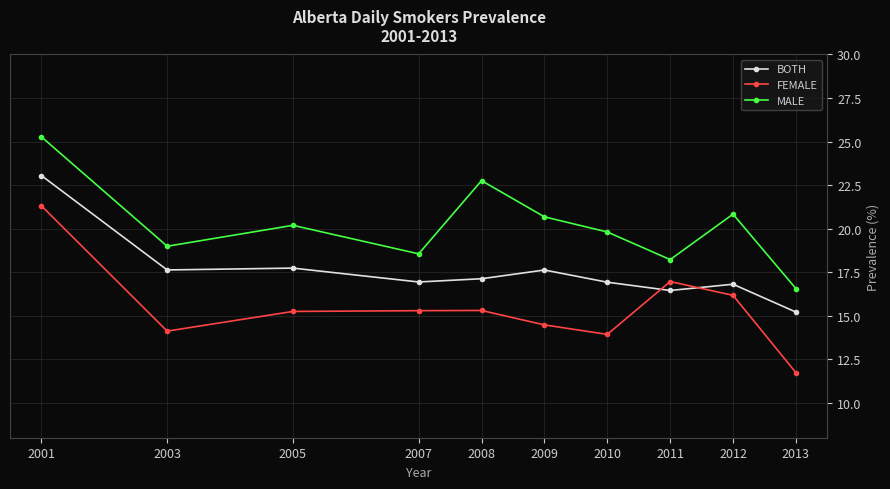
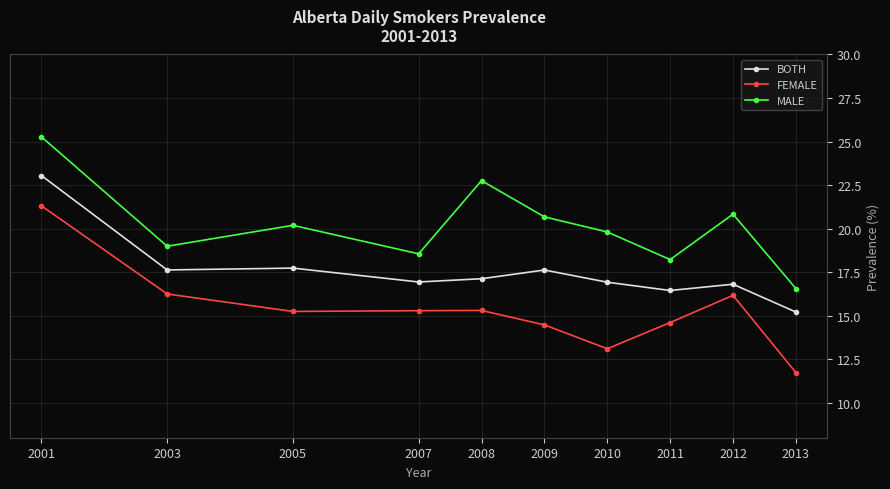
  {
    "BOTH": {
      "2001": 23.0,
      "2003": 17.6,
      "2005": 17.7,
      "2007": 16.9,
      "2008": 17.1,
      "2009": 17.6,
      "2010": 16.9,
      "2011": 16.5,
      "2012": 16.8,
      "2013": 15.2
    },
    "FEMALE": {
      "2001": 21.3,
-     "2003": 14.1,
+     "2003": 16.3,
      "2005": 15.2,
      "2007": 15.3,
      "2008": 15.3,
      "2009": 14.5,
-     "2010": 13.9,
-     "2011": 17.0,
+     "2010": 13.1,
+     "2011": 14.6,
      "2012": 16.2,
      "2013": 11.7
    },
    "MALE": {
      "2001": 25.3,
      "2003": 19.0,
      "2005": 20.2,
      "2007": 18.6,
      "2008": 22.8,
      "2009": 20.7,
      "2010": 19.8,
      "2011": 18.2,
      "2012": 20.8,
      "2013": 16.6
    }
  }
